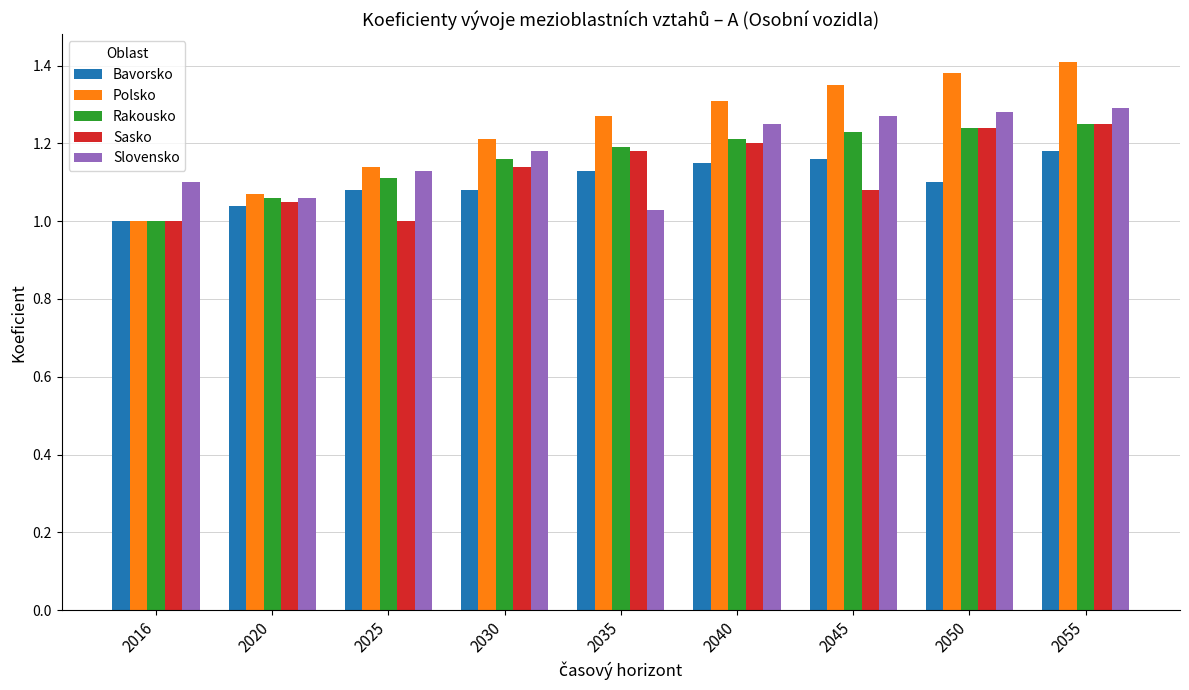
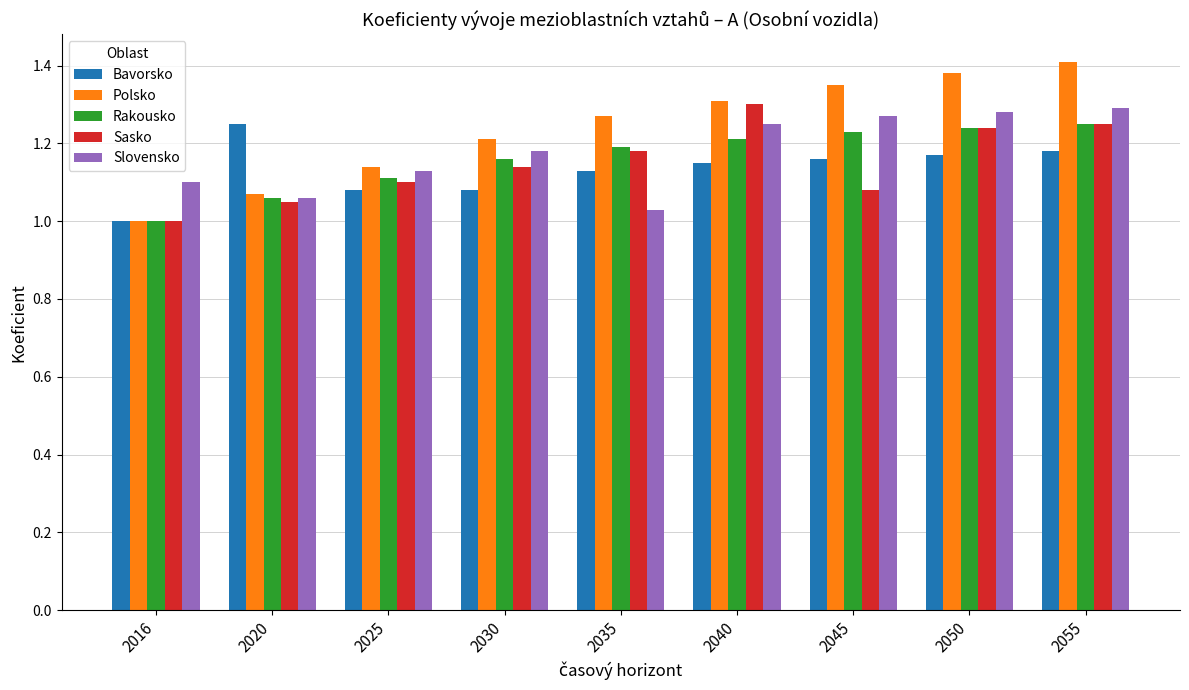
  {
    "Bavorsko": {
      "2016": 1.00,
-     "2020": 1.04,
+     "2020": 1.25,
      "2025": 1.08,
      "2030": 1.08,
      "2035": 1.13,
      "2040": 1.15,
      "2045": 1.16,
-     "2050": 1.10,
+     "2050": 1.17,
      "2055": 1.18
    },
    "Polsko": {
      "2016": 1.00,
      "2020": 1.07,
      "2025": 1.14,
      "2030": 1.21,
      "2035": 1.27,
      "2040": 1.31,
      "2045": 1.35,
      "2050": 1.38,
      "2055": 1.41
    },
    "Rakousko": {
      "2016": 1.00,
      "2020": 1.06,
      "2025": 1.11,
      "2030": 1.16,
      "2035": 1.19,
      "2040": 1.21,
      "2045": 1.23,
      "2050": 1.24,
      "2055": 1.25
    },
    "Sasko": {
      "2016": 1.0,
      "2020": 1.05,
-     "2025": 1.0,
+     "2025": 1.1,
      "2030": 1.14,
      "2035": 1.18,
-     "2040": 1.2,
+     "2040": 1.3,
      "2045": 1.08,
      "2050": 1.24,
      "2055": 1.25
    },
    "Slovensko": {
      "2016": 1.10,
      "2020": 1.06,
      "2025": 1.13,
      "2030": 1.18,
      "2035": 1.03,
      "2040": 1.25,
      "2045": 1.27,
      "2050": 1.28,
      "2055": 1.29
    }
  }
